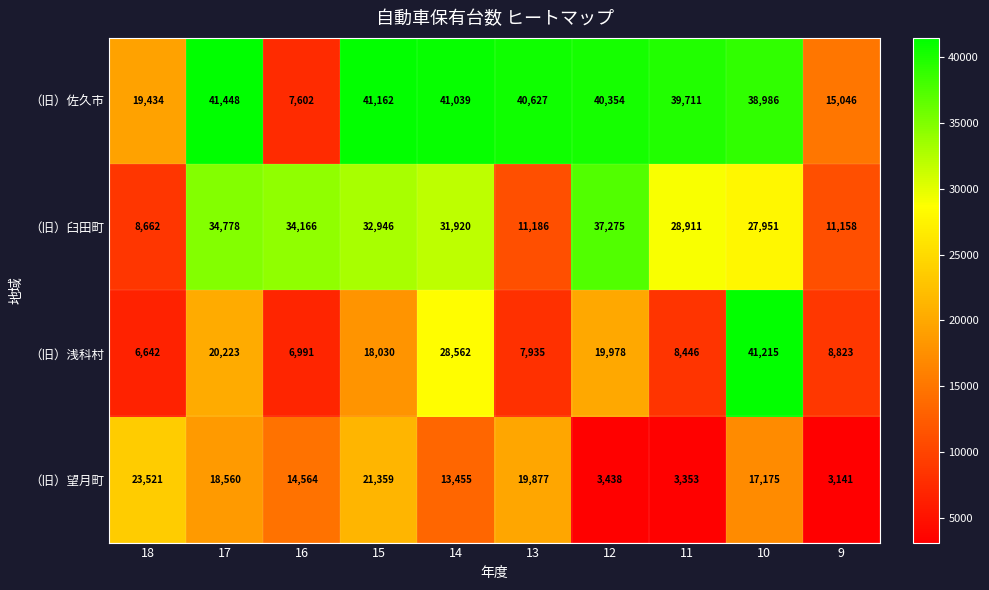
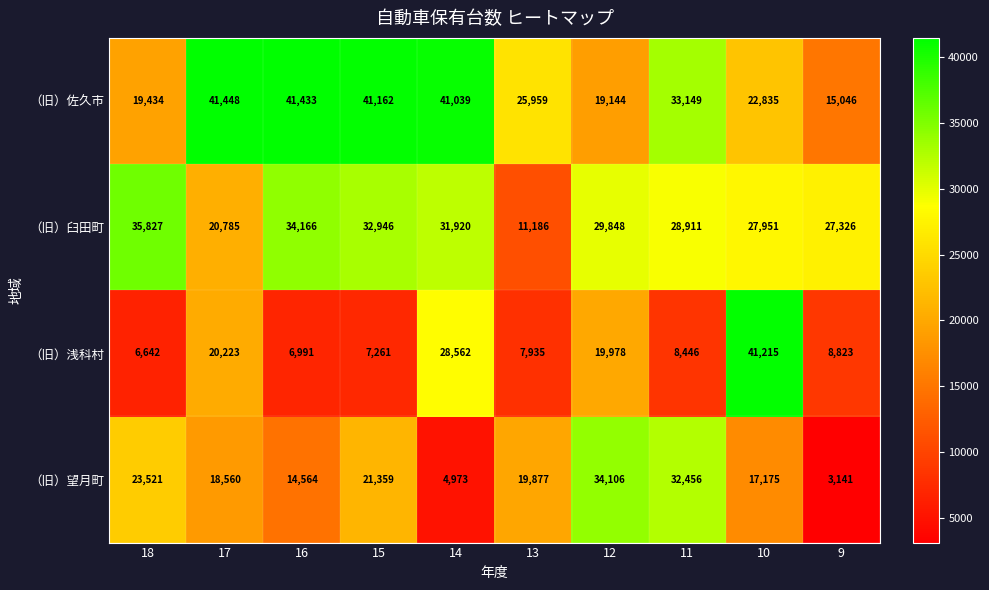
  {
    "（旧）佐久市": {
      "18": "19,434",
      "17": "41,448",
-     "16": "7,602",
+     "16": "41,433",
      "15": "41,162",
      "14": "41,039",
-     "13": "40,627",
-     "12": "40,354",
-     "11": "39,711",
-     "10": "38,986",
+     "13": "25,959",
+     "12": "19,144",
+     "11": "33,149",
+     "10": "22,835",
      "9": "15,046"
    },
    "（旧）臼田町": {
-     "18": "8,662",
-     "17": "34,778",
+     "18": "35,827",
+     "17": "20,785",
      "16": "34,166",
      "15": "32,946",
      "14": "31,920",
      "13": "11,186",
-     "12": "37,275",
+     "12": "29,848",
      "11": "28,911",
      "10": "27,951",
-     "9": "11,158"
+     "9": "27,326"
    },
    "（旧）浅科村": {
      "18": "6,642",
      "17": "20,223",
      "16": "6,991",
-     "15": "18,030",
+     "15": "7,261",
      "14": "28,562",
      "13": "7,935",
      "12": "19,978",
      "11": "8,446",
      "10": "41,215",
      "9": "8,823"
    },
    "（旧）望月町": {
      "18": "23,521",
      "17": "18,560",
      "16": "14,564",
      "15": "21,359",
-     "14": "13,455",
+     "14": "4,973",
      "13": "19,877",
-     "12": "3,438",
-     "11": "3,353",
+     "12": "34,106",
+     "11": "32,456",
      "10": "17,175",
      "9": "3,141"
    }
  }
